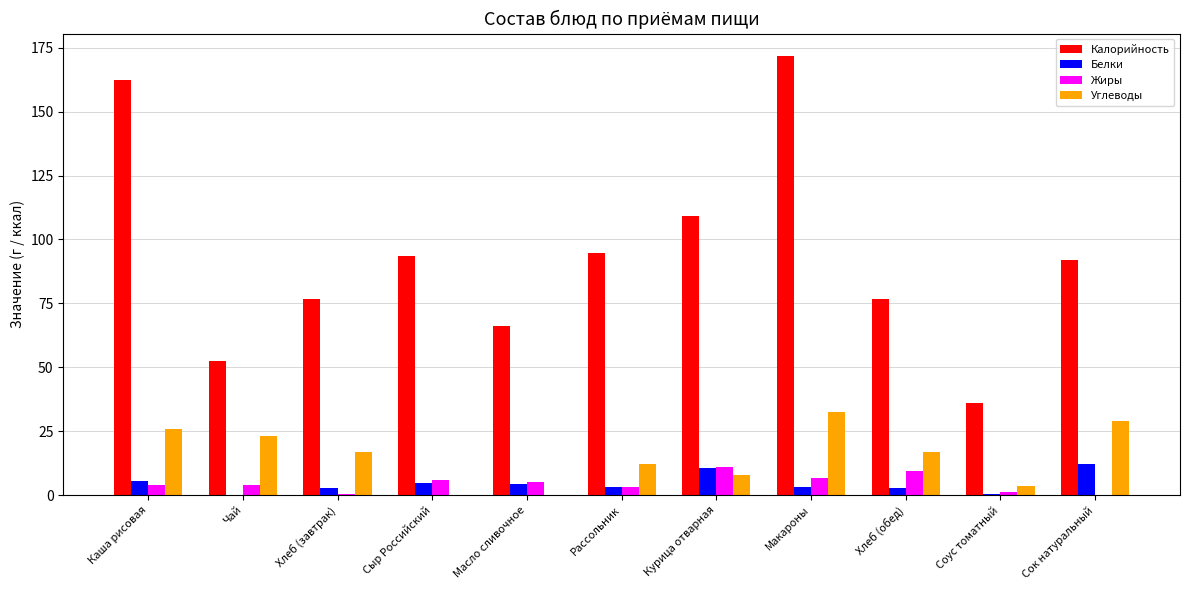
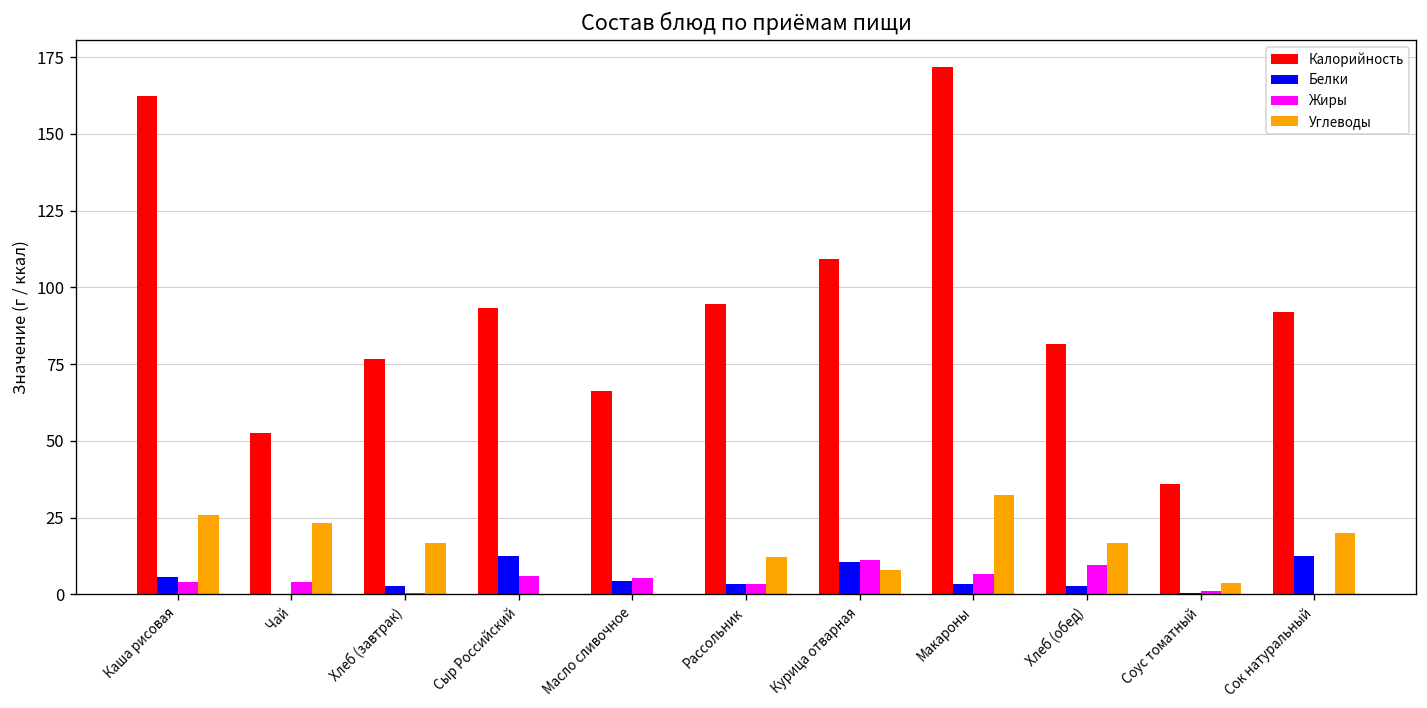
  {
    "Калорийность": {
      "Каша рисовая": 163,
      "Чай": 53,
      "Хлеб (завтрак)": 77,
      "Сыр Российский": 93,
      "Масло сливочное": 66,
      "Рассольник": 95,
      "Курица отварная": 109,
      "Макароны": 172,
-     "Хлеб (обед)": 77,
+     "Хлеб (обед)": 82,
      "Соус томатный": 36,
      "Сок натуральный": 92
    },
    "Белки": {
      "Каша рисовая": 6,
      "Хлеб (завтрак)": 3,
-     "Сыр Российский": 5,
+     "Сыр Российский": 13,
      "Масло сливочное": 4,
      "Рассольник": 3,
      "Курица отварная": 11,
      "Макароны": 3,
      "Хлеб (обед)": 3,
      "Сок натуральный": 12
    },
    "Жиры": {
      "Каша рисовая": 4,
      "Чай": 4,
      "Сыр Российский": 6,
      "Масло сливочное": 5,
      "Рассольник": 3,
      "Курица отварная": 11,
      "Макароны": 7,
      "Хлеб (обед)": 10,
      "Соус томатный": 1,
      "Сок натуральный": 0
    },
    "Углеводы": {
      "Каша рисовая": 26,
      "Чай": 23,
      "Хлеб (завтрак)": 17,
      "Сыр Российский": 0,
      "Рассольник": 12,
      "Курица отварная": 8,
      "Макароны": 33,
      "Хлеб (обед)": 17,
      "Соус томатный": 4,
-     "Сок натуральный": 29
+     "Сок натуральный": 20
    }
  }
